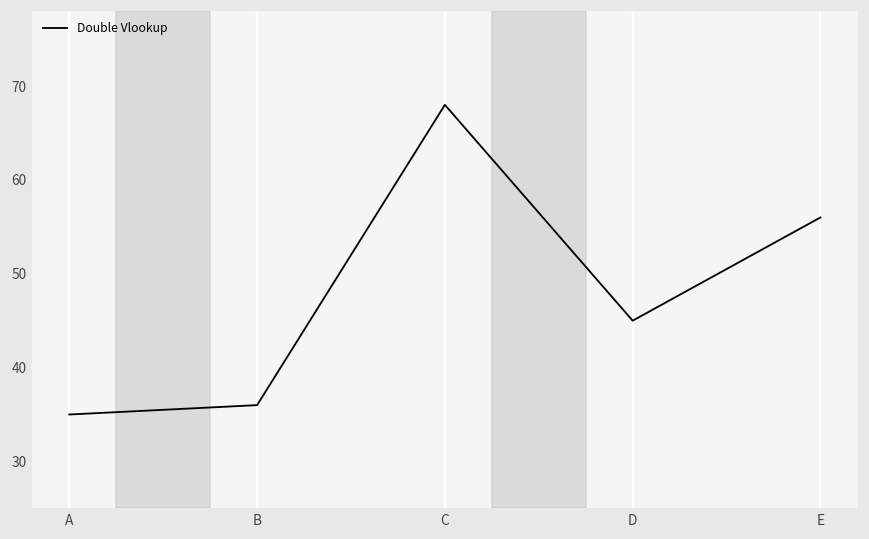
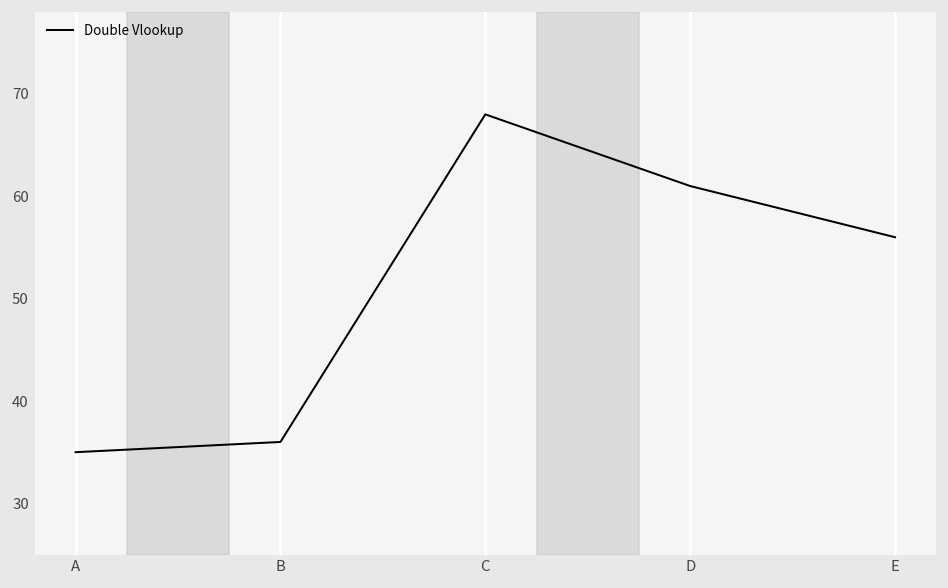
  {
    "A": 35,
    "B": 36,
    "C": 68,
-   "D": 45,
+   "D": 61,
    "E": 56
  }
